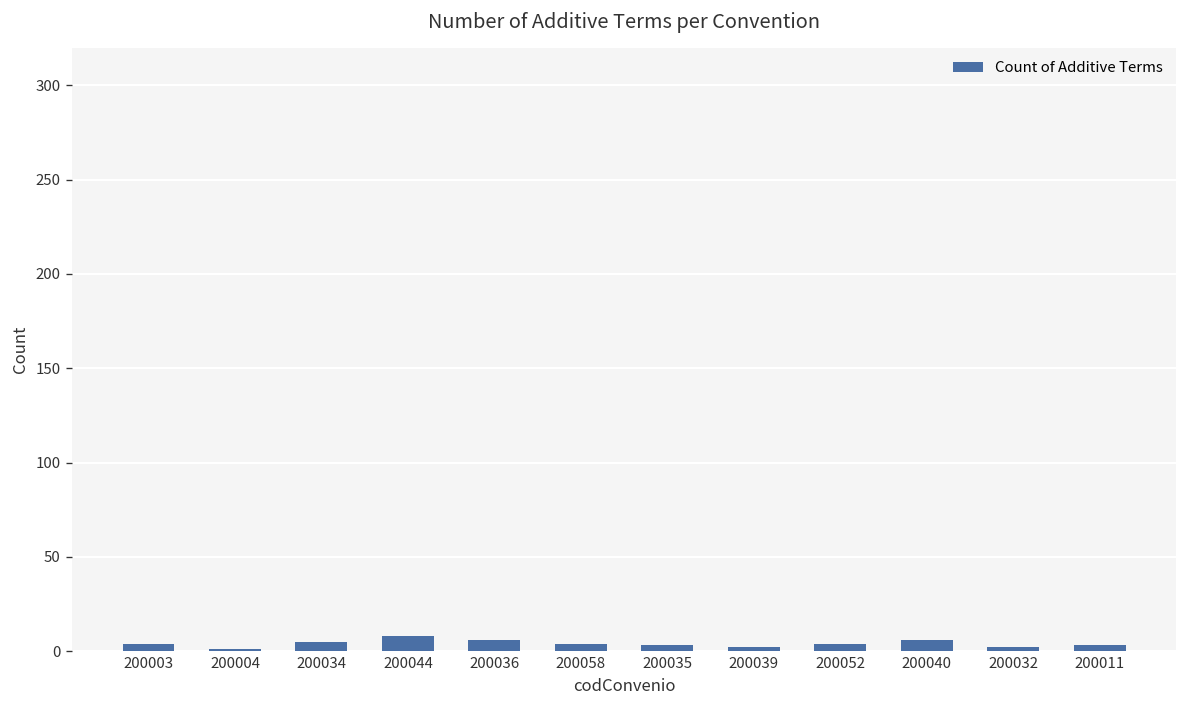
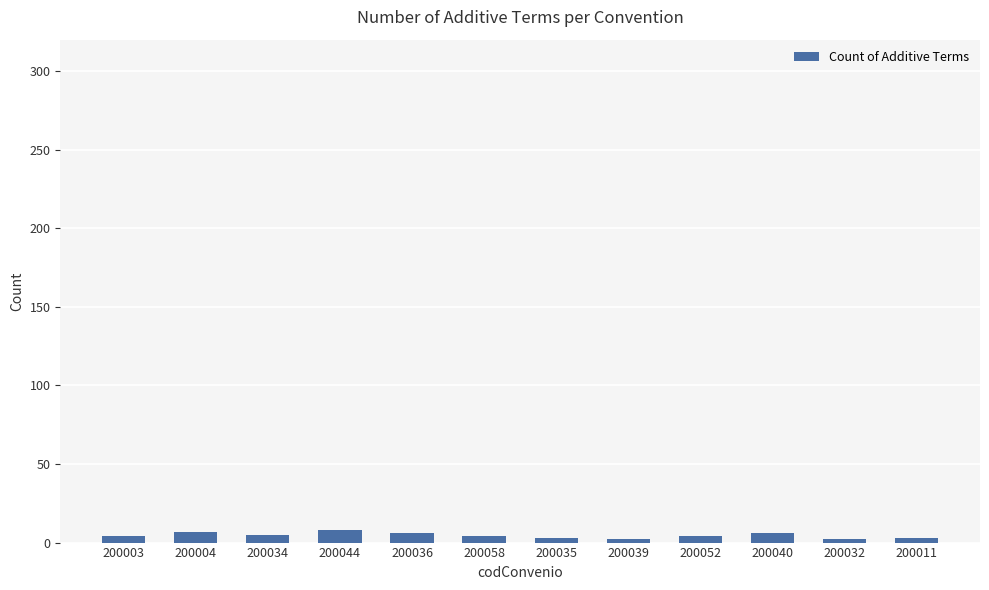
  {
    "200003": 4,
-   "200004": 1,
+   "200004": 7,
    "200034": 5,
    "200044": 8,
    "200036": 6,
    "200058": 4,
    "200035": 3,
    "200039": 2,
    "200052": 4,
    "200040": 6,
    "200032": 2,
    "200011": 3
  }
